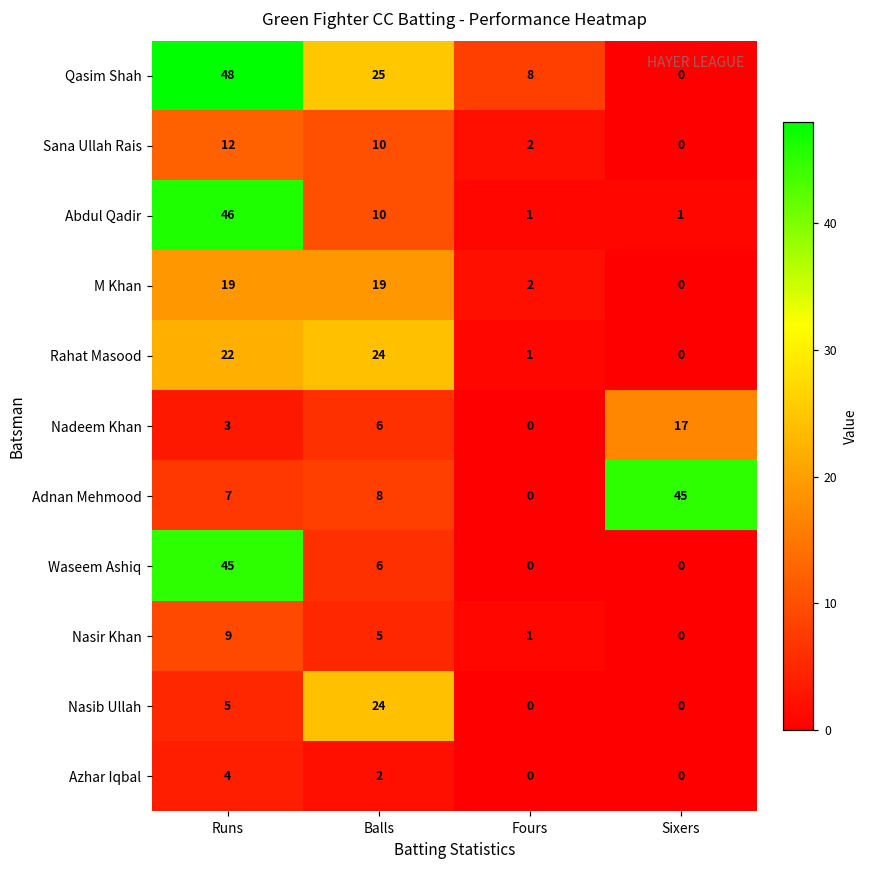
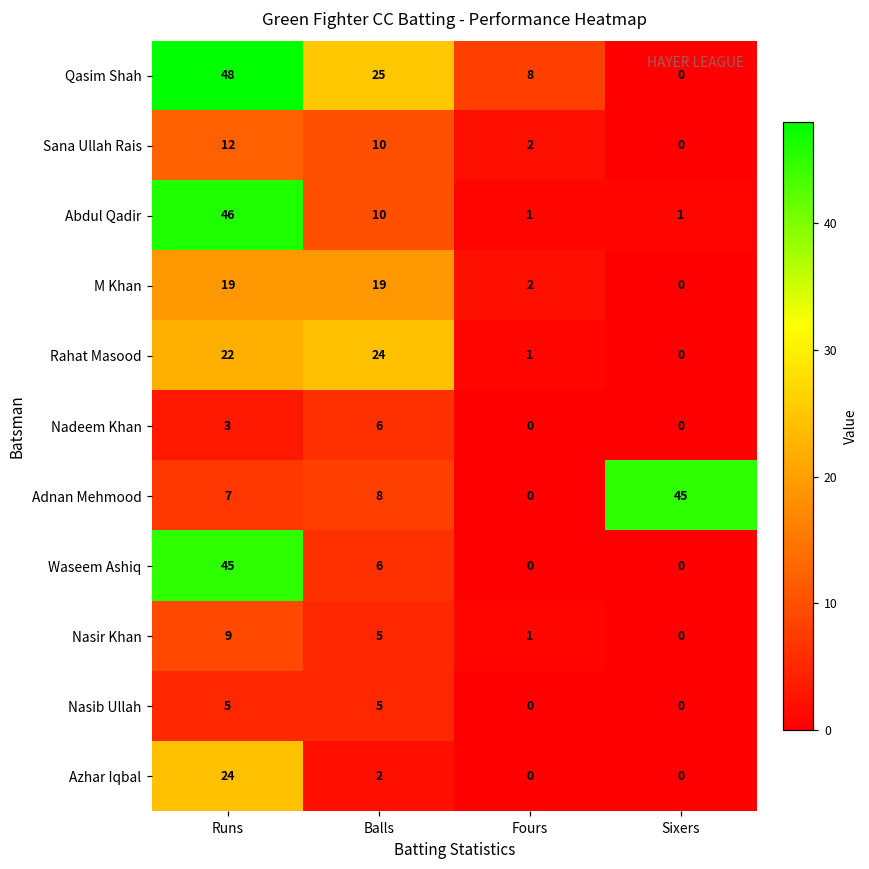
  {
    "Qasim Shah": {
      "Runs": 48,
      "Balls": 25,
      "Fours": 8
    },
    "Sana Ullah Rais": {
      "Runs": 12,
      "Balls": 10,
      "Fours": 2,
      "Sixers": 0
    },
    "Abdul Qadir": {
      "Runs": 46,
      "Balls": 10,
      "Fours": 1,
      "Sixers": 1
    },
    "M Khan": {
      "Runs": 19,
      "Balls": 19,
      "Fours": 2,
      "Sixers": 0
    },
    "Rahat Masood": {
      "Runs": 22,
      "Balls": 24,
      "Fours": 1,
      "Sixers": 0
    },
    "Nadeem Khan": {
      "Runs": 3,
      "Balls": 6,
      "Fours": 0,
-     "Sixers": 17
+     "Sixers": 0
    },
    "Adnan Mehmood": {
      "Runs": 7,
      "Balls": 8,
      "Fours": 0,
      "Sixers": 45
    },
    "Waseem Ashiq": {
      "Runs": 45,
      "Balls": 6,
      "Fours": 0,
      "Sixers": 0
    },
    "Nasir Khan": {
      "Runs": 9,
      "Balls": 5,
      "Fours": 1,
      "Sixers": 0
    },
    "Nasib Ullah": {
      "Runs": 5,
-     "Balls": 24,
+     "Balls": 5,
      "Fours": 0,
      "Sixers": 0
    },
    "Azhar Iqbal": {
-     "Runs": 4,
+     "Runs": 24,
      "Balls": 2,
      "Fours": 0,
      "Sixers": 0
    }
  }
